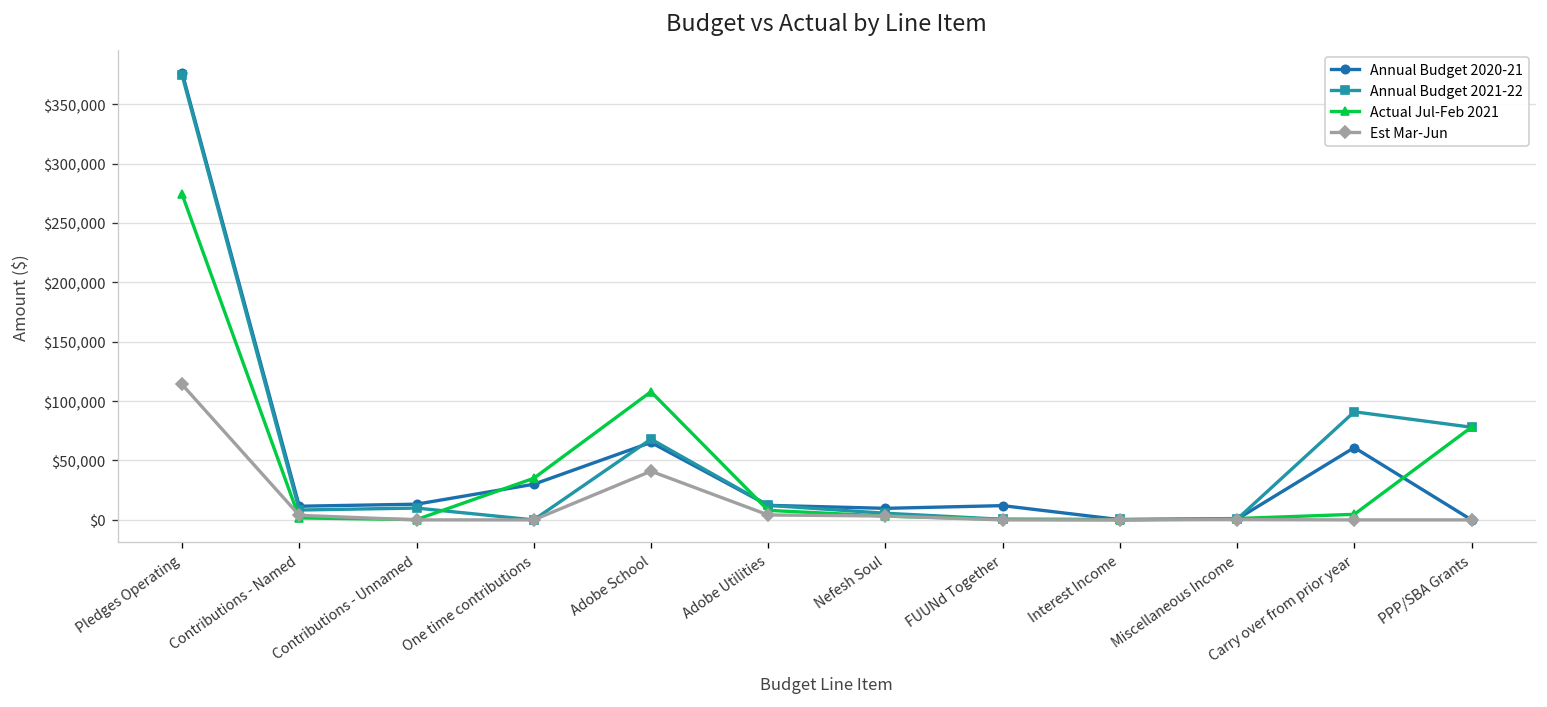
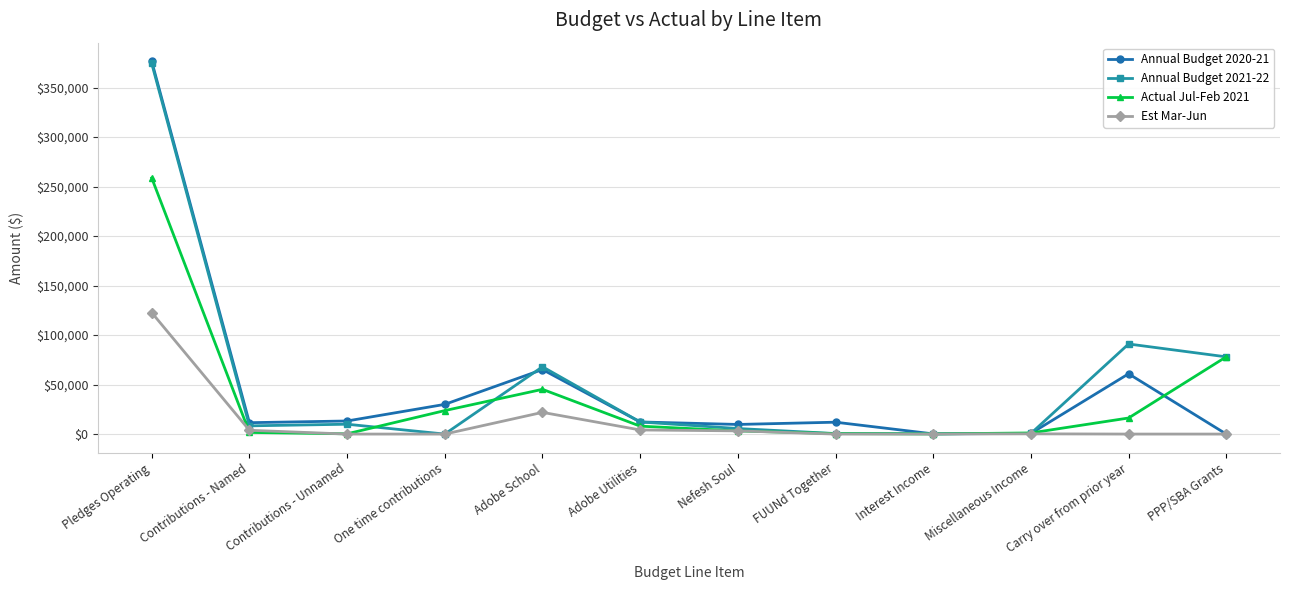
  {
    "Actual Jul-Feb 2021": {
-     "Pledges Operating": "$270,000",
-     "One time contributions": "$40,000",
-     "Adobe School": "$110,000",
+     "Pledges Operating": "$260,000",
+     "One time contributions": "$20,000",
+     "Adobe School": "$50,000",
      "Adobe Utilities": "$10,000",
-     "Carry over from prior year": "$0"
+     "Carry over from prior year": "$20,000"
    },
    "Est Mar-Jun": {
-     "Pledges Operating": "$110,000",
-     "Adobe School": "$40,000",
+     "Pledges Operating": "$120,000",
+     "Adobe School": "$20,000",
      "Adobe Utilities": "$0",
      "Carry over from prior year": "$0"
    }
  }
